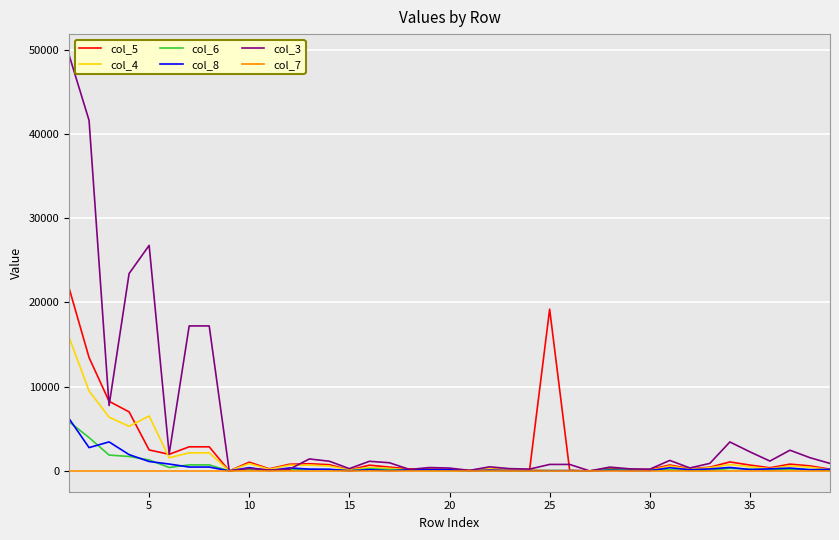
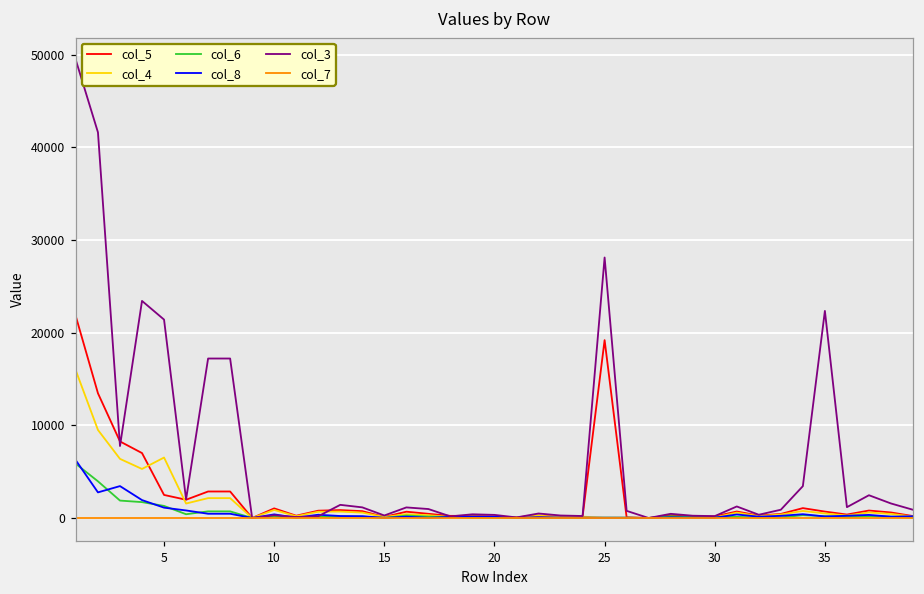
  {
    "col_5": {
      "5": 2000,
      "25": 19000
    },
    "col_4": {
      "5": 7000
    },
    "col_3": {
-     "5": 27000,
-     "25": 1000,
-     "35": 2000
+     "5": 21000,
+     "25": 28000,
+     "35": 22000
    },
    "col_7": {
      "5": 0
    }
  }
